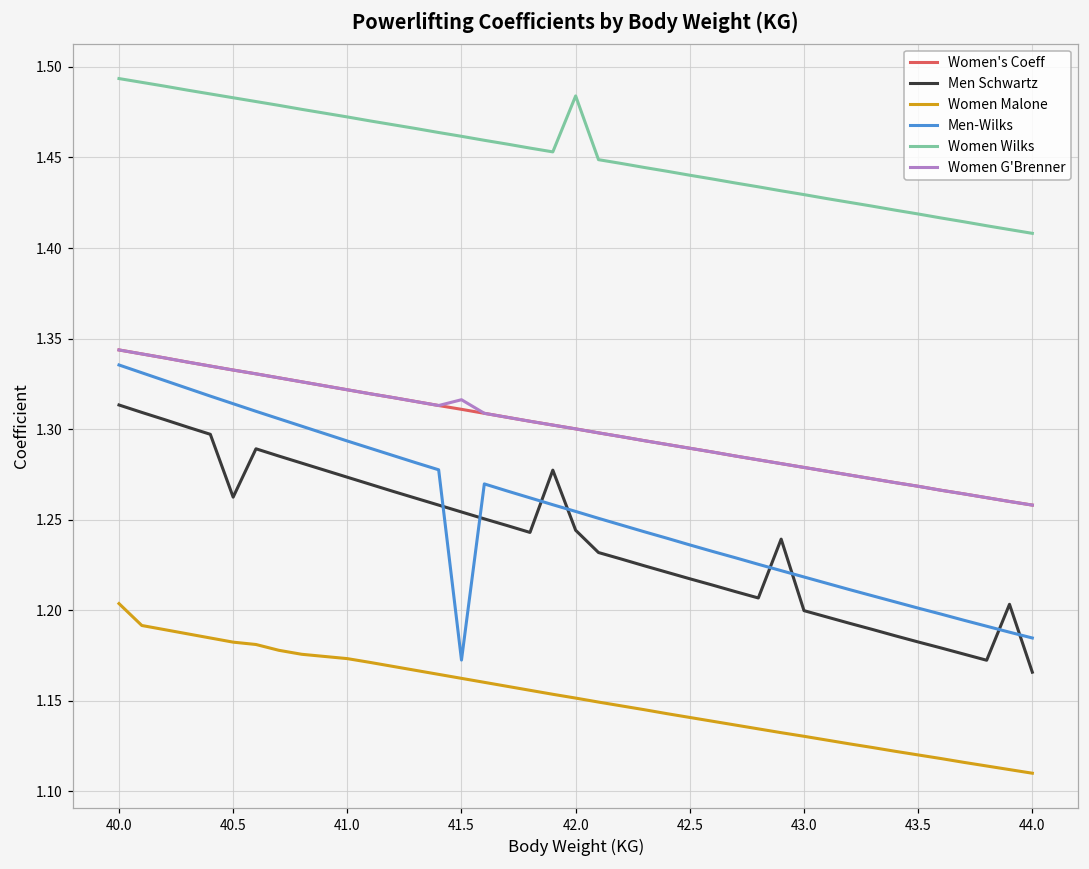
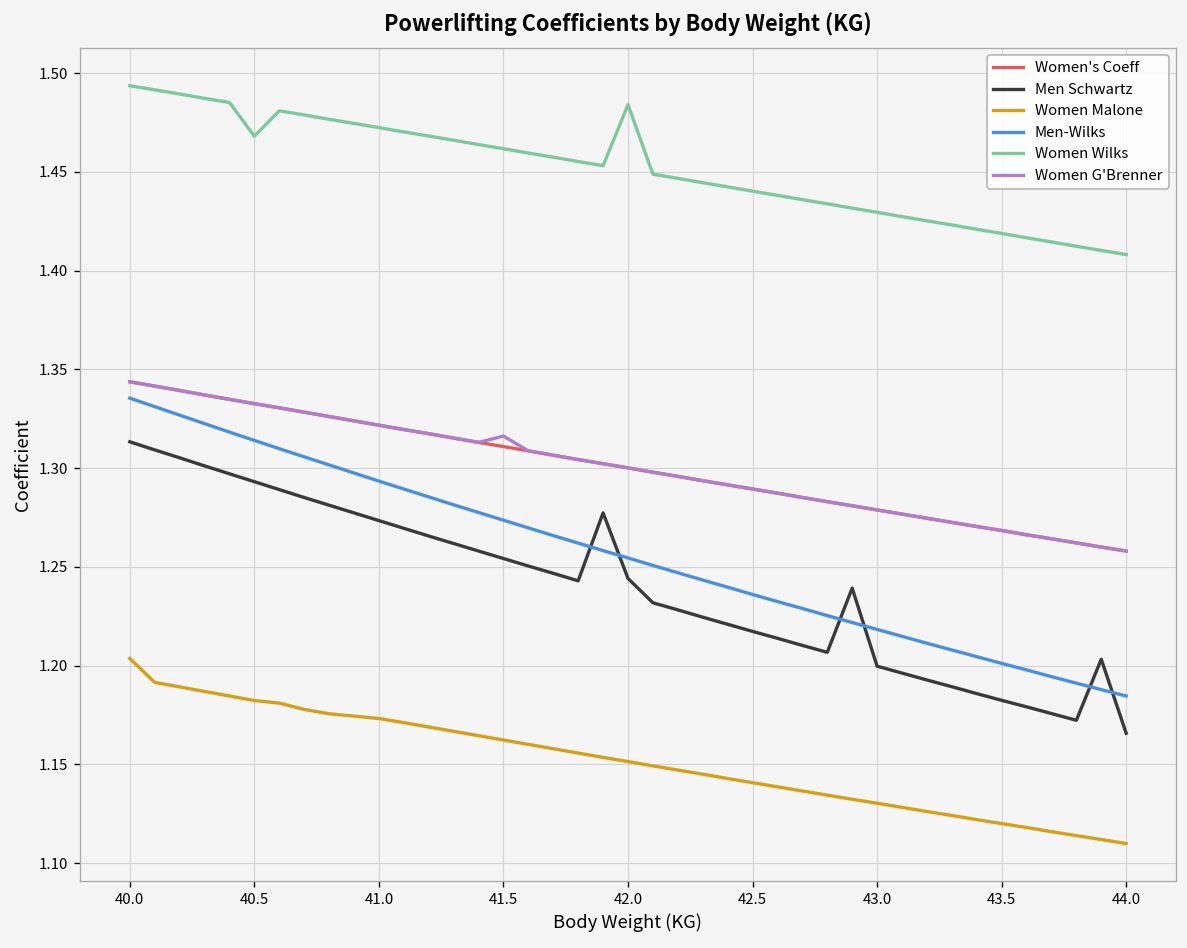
  {
    "Women's Coeff": {
      "41.5": 1.311
    },
    "Men Schwartz": {
      "40.0": 1.313,
-     "40.5": 1.262,
+     "40.5": 1.293,
      "41.0": 1.273,
      "41.5": 1.254,
      "42.0": 1.244,
      "42.5": 1.217,
      "43.0": 1.200,
      "43.5": 1.182,
      "44.0": 1.166
    },
    "Women Malone": {
      "40.0": 1.204,
      "40.5": 1.182,
      "41.0": 1.173,
      "41.5": 1.162,
      "42.0": 1.151,
      "42.5": 1.141,
      "43.0": 1.130,
      "43.5": 1.120,
      "44.0": 1.110
    },
    "Men-Wilks": {
      "40.0": 1.335,
      "40.5": 1.314,
      "41.0": 1.293,
-     "41.5": 1.172,
+     "41.5": 1.274,
      "42.0": 1.255,
      "42.5": 1.236,
      "43.0": 1.218,
      "43.5": 1.201,
      "44.0": 1.185
    },
    "Women Wilks": {
      "40.0": 1.494,
-     "40.5": 1.483,
+     "40.5": 1.468,
      "41.0": 1.472,
      "41.5": 1.462,
      "42.0": 1.484,
      "42.5": 1.440,
      "43.0": 1.430,
      "43.5": 1.419,
      "44.0": 1.408
    },
    "Women G'Brenner": {
      "41.5": 1.316
    }
  }
